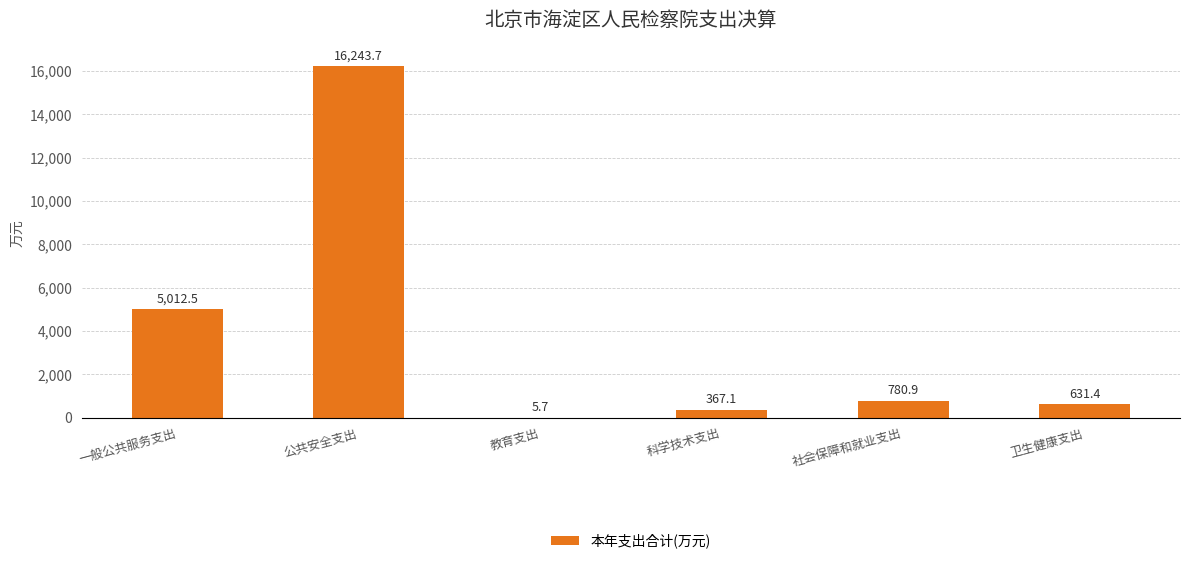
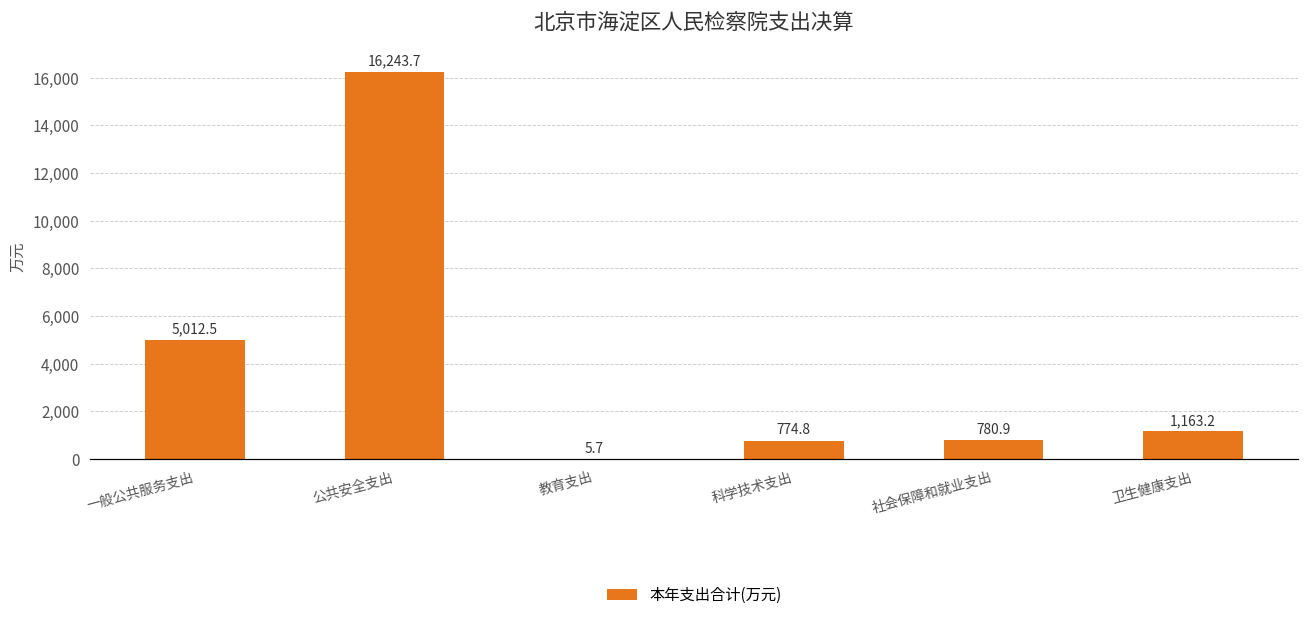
  {
    "一般公共服务支出": "5,012.5",
    "公共安全支出": "16,243.7",
    "教育支出": "5.7",
-   "科学技术支出": "367.1",
+   "科学技术支出": "774.8",
    "社会保障和就业支出": "780.9",
-   "卫生健康支出": "631.4"
+   "卫生健康支出": "1,163.2"
  }
